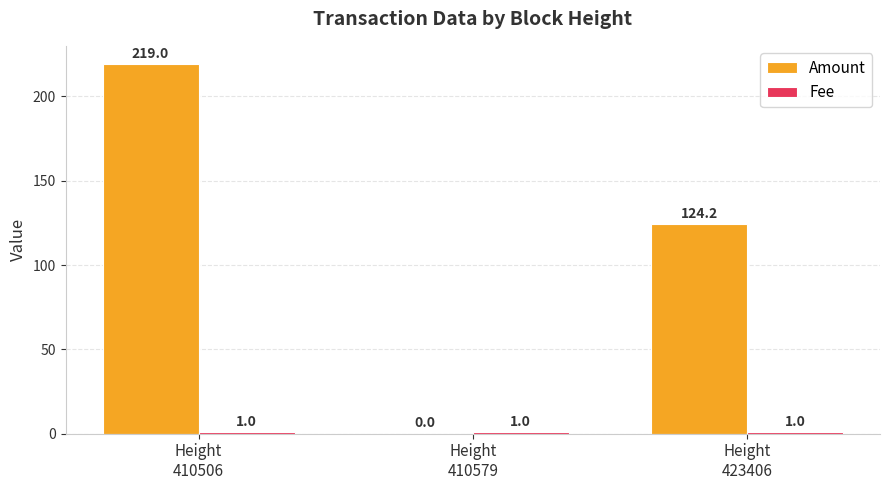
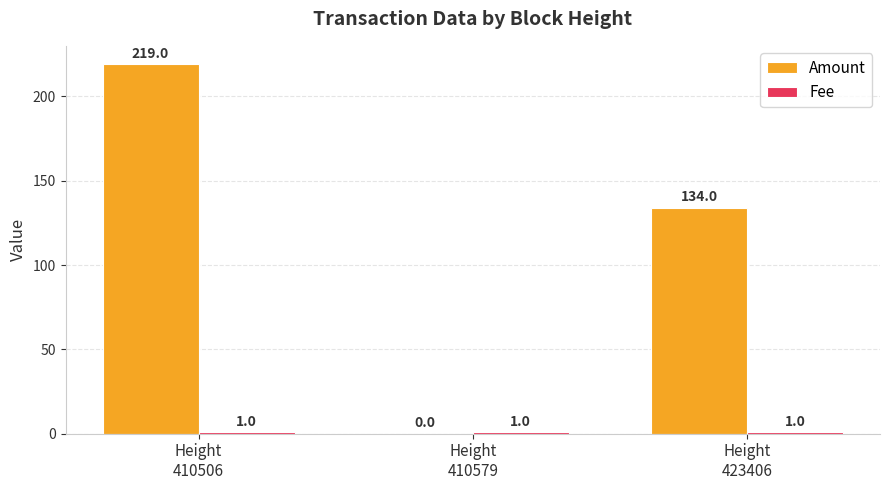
  {
    "Amount": {
      "Height 410506": 219.0,
      "Height 410579": 0.0,
-     "Height 423406": 124.2
+     "Height 423406": 134.0
    },
    "Fee": {
      "Height 410506": 1.0,
      "Height 410579": 1.0,
      "Height 423406": 1.0
    }
  }
